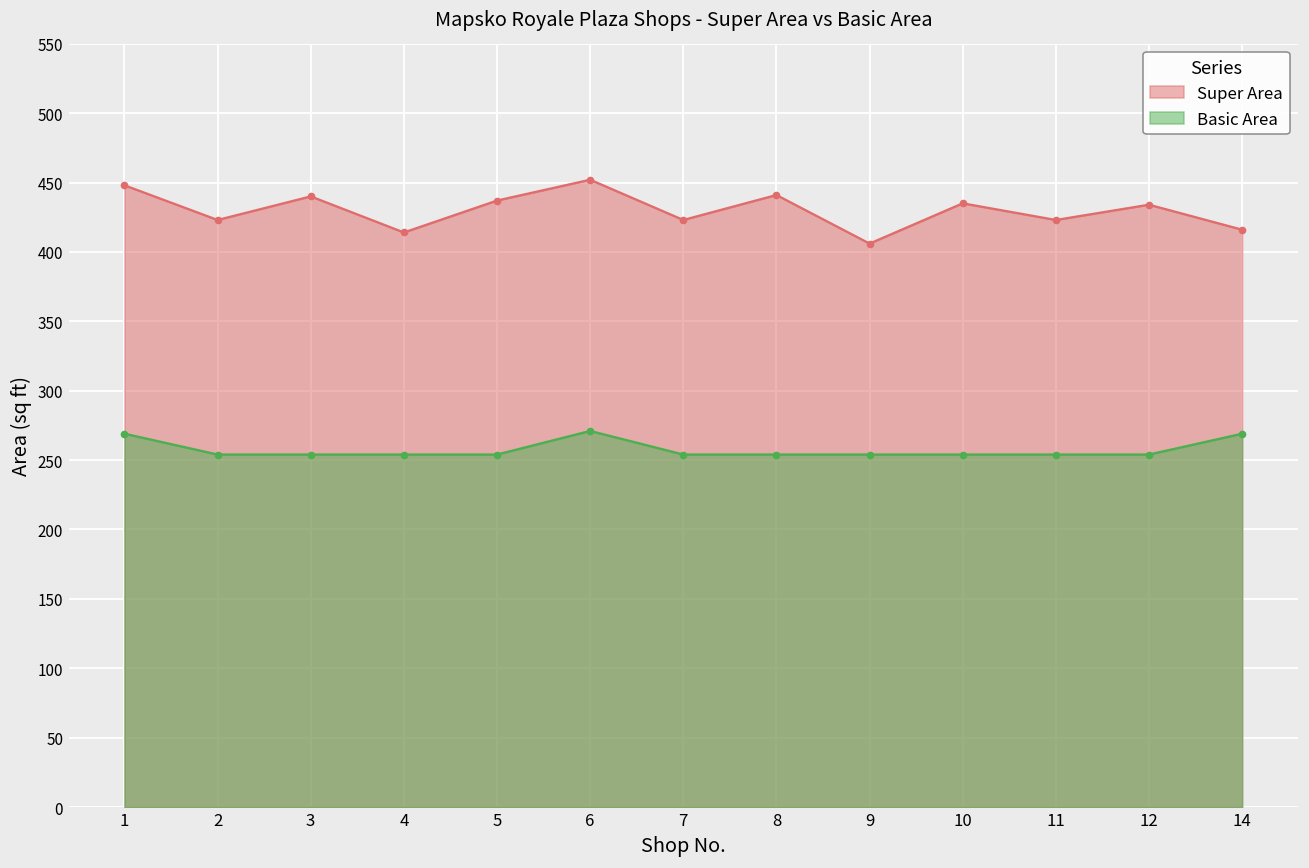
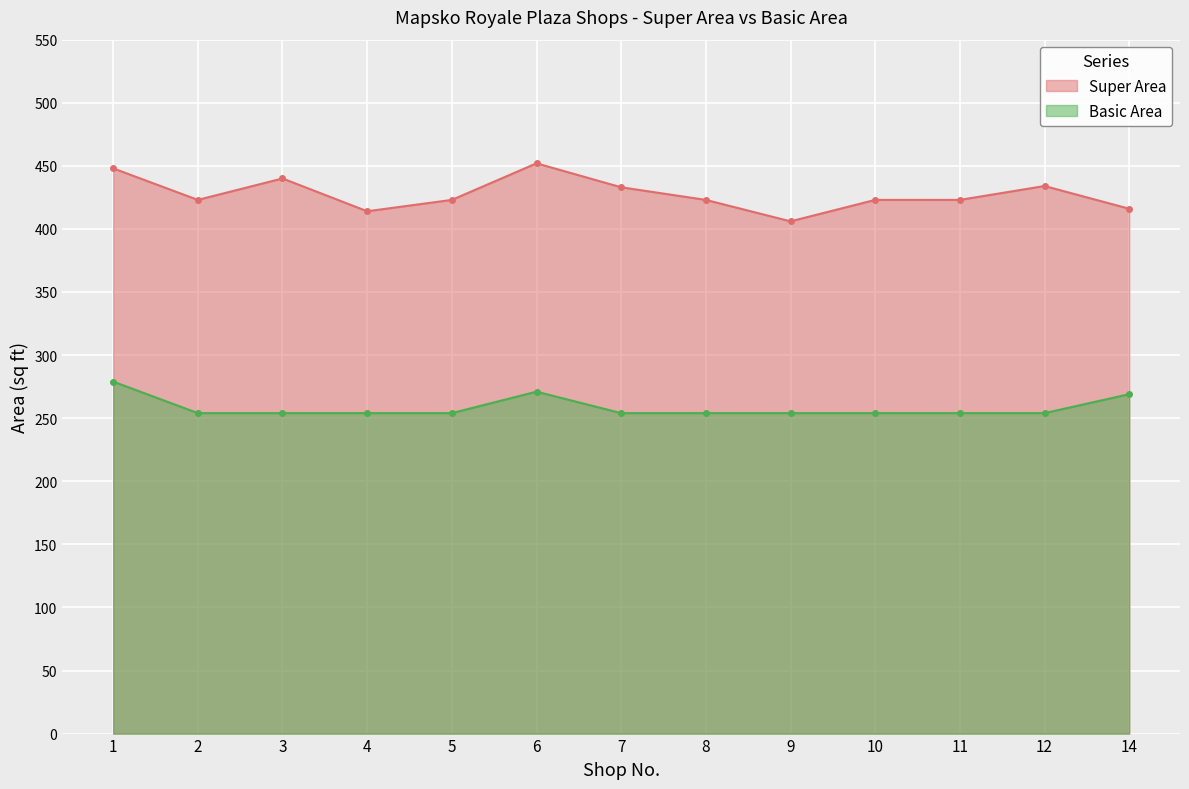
  {
    "Super Area": {
      "1": 448,
      "2": 423,
      "3": 440,
      "4": 414,
-     "5": 437,
+     "5": 423,
      "6": 452,
-     "7": 423,
-     "8": 441,
+     "7": 433,
+     "8": 423,
      "9": 406,
-     "10": 435,
+     "10": 423,
      "11": 423,
      "12": 434,
      "14": 416
    },
    "Basic Area": {
-     "1": 269,
+     "1": 279,
      "2": 254,
      "3": 254,
      "4": 254,
      "5": 254,
      "6": 271,
      "7": 254,
      "8": 254,
      "9": 254,
      "10": 254,
      "11": 254,
      "12": 254,
      "14": 269
    }
  }
